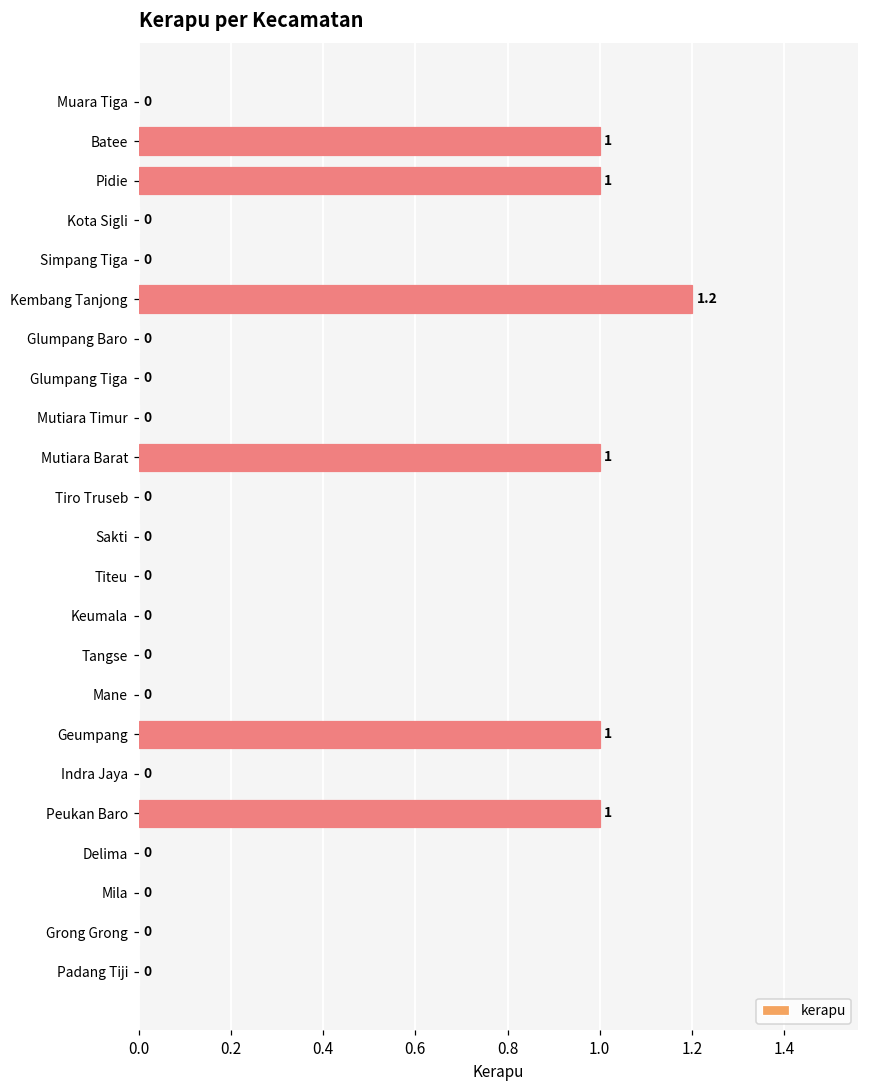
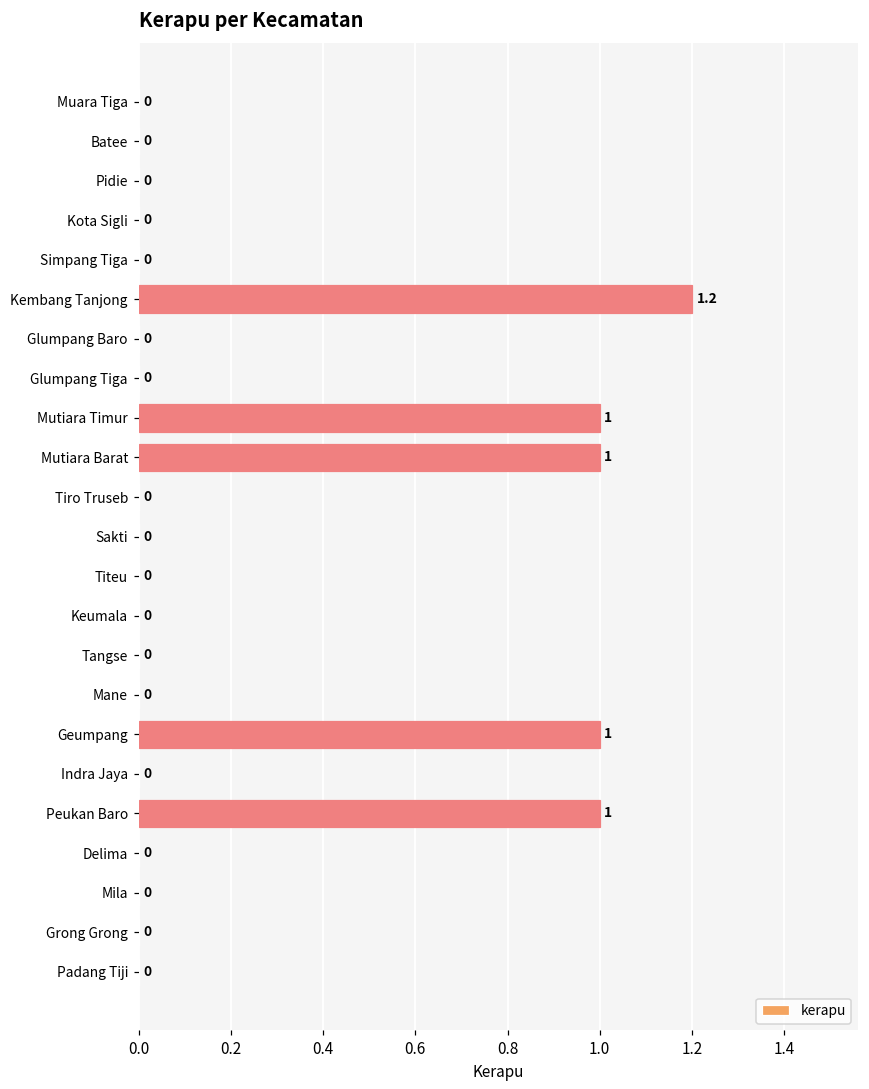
  {
    "Muara Tiga": 0,
-   "Batee": 1,
-   "Pidie": 1,
+   "Batee": 0,
+   "Pidie": 0,
    "Kota Sigli": 0,
    "Simpang Tiga": 0,
    "Kembang Tanjong": 1.2,
    "Glumpang Baro": 0,
    "Glumpang Tiga": 0,
-   "Mutiara Timur": 0,
+   "Mutiara Timur": 1,
    "Mutiara Barat": 1,
    "Tiro Truseb": 0,
    "Sakti": 0,
    "Titeu": 0,
    "Keumala": 0,
    "Tangse": 0,
    "Mane": 0,
    "Geumpang": 1,
    "Indra Jaya": 0,
    "Peukan Baro": 1,
    "Delima": 0,
    "Mila": 0,
    "Grong Grong": 0,
    "Padang Tiji": 0
  }
